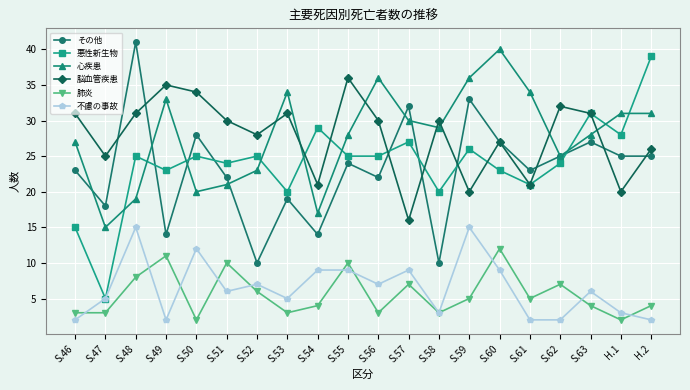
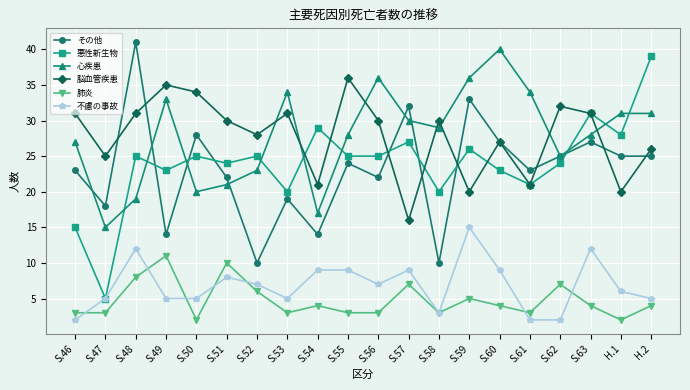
  {
    "肺炎": {
      "S.46": 3,
      "S.47": 3,
      "S.48": 8,
      "S.49": 11,
      "S.50": 2,
      "S.51": 10,
      "S.52": 6,
      "S.53": 3,
      "S.54": 4,
-     "S.55": 10,
+     "S.55": 3,
      "S.56": 3,
      "S.57": 7,
      "S.59": 5,
-     "S.60": 12,
-     "S.61": 5,
+     "S.60": 4,
+     "S.61": 3,
      "S.62": 7,
      "S.63": 4,
      "H.1": 2,
      "H.2": 4
    },
    "不慮の事故": {
      "S.46": 2,
-     "S.48": 15,
-     "S.49": 2,
-     "S.50": 12,
-     "S.51": 6,
+     "S.48": 12,
+     "S.49": 5,
+     "S.50": 5,
+     "S.51": 8,
      "S.52": 7,
      "S.53": 5,
      "S.54": 9,
      "S.55": 9,
      "S.56": 7,
      "S.57": 9,
      "S.59": 15,
      "S.60": 9,
      "S.61": 2,
      "S.62": 2,
-     "S.63": 6,
-     "H.1": 3,
-     "H.2": 2
+     "S.63": 12,
+     "H.1": 6,
+     "H.2": 5
    }
  }
